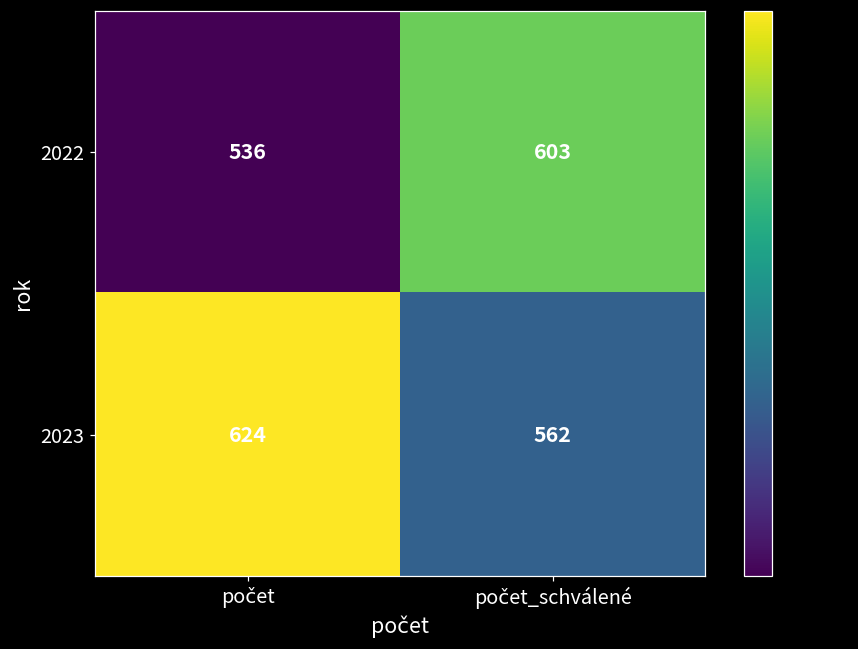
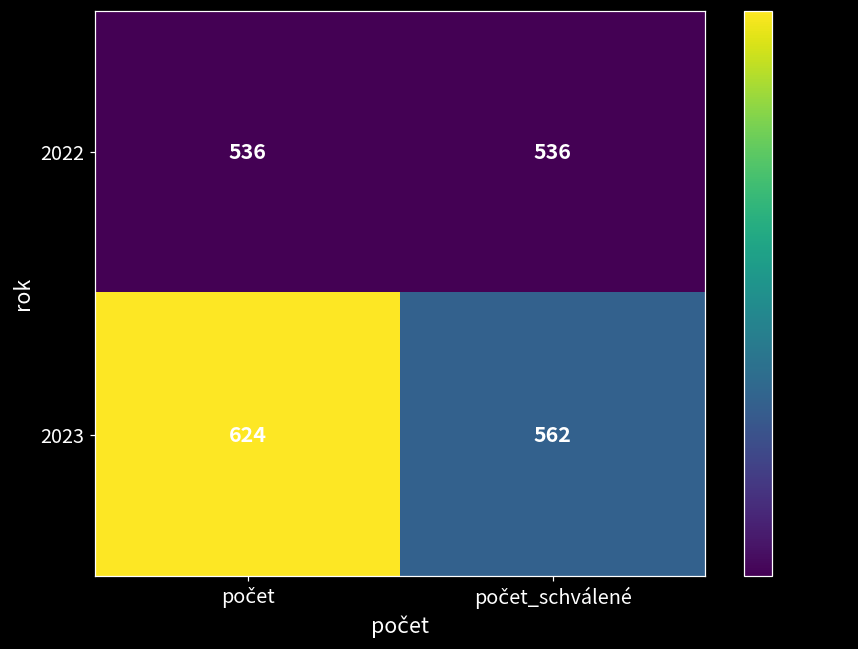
  {
    "2022": {
      "počet": 536,
-     "počet_schválené": 603
+     "počet_schválené": 536
    },
    "2023": {
      "počet": 624,
      "počet_schválené": 562
    }
  }
